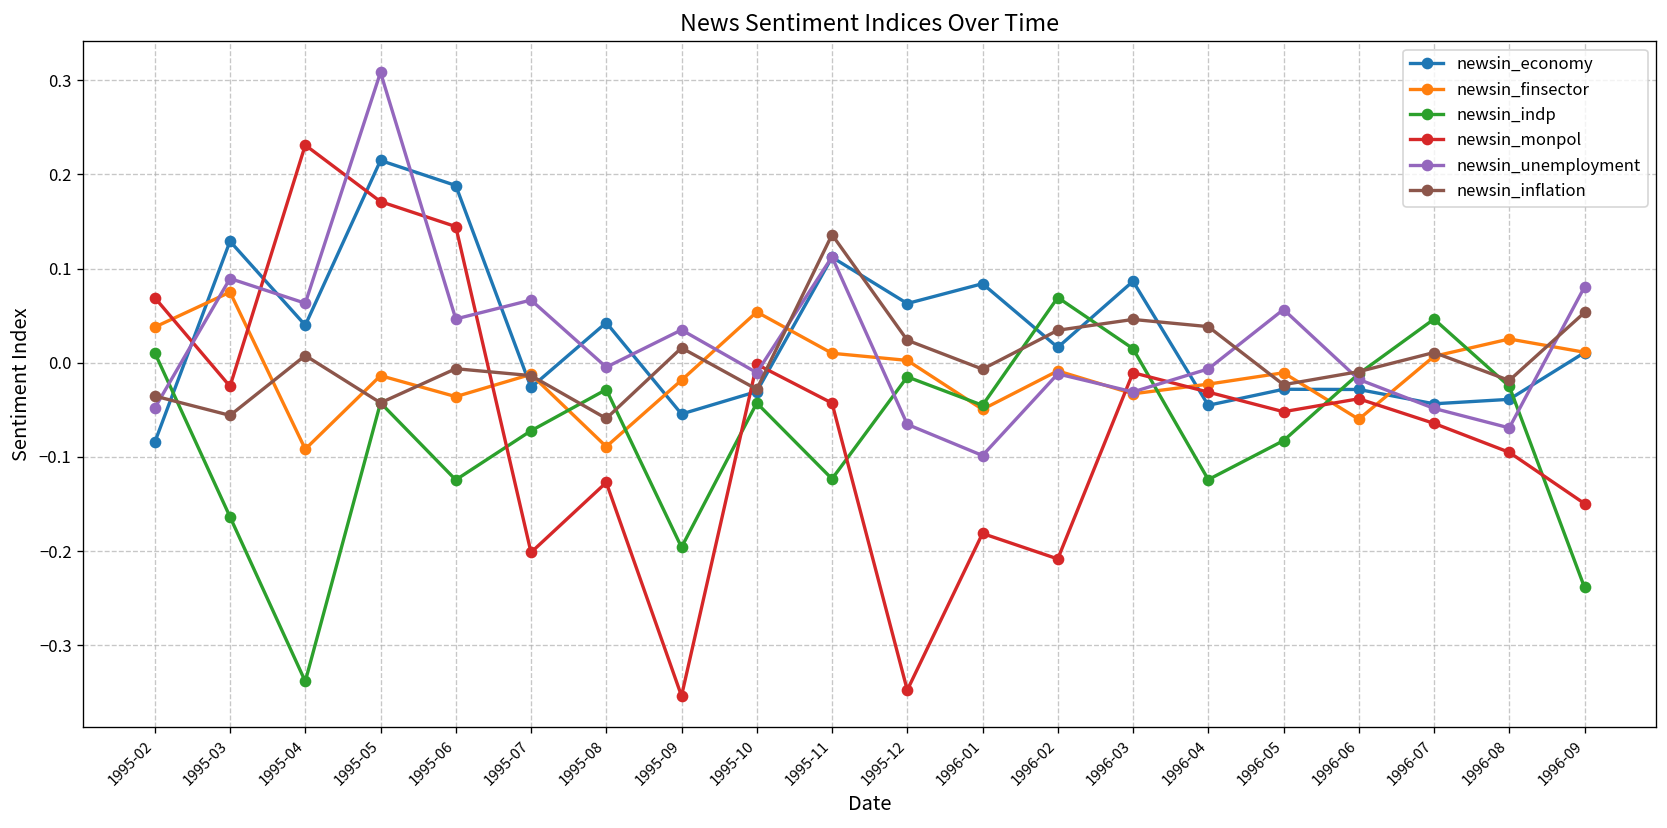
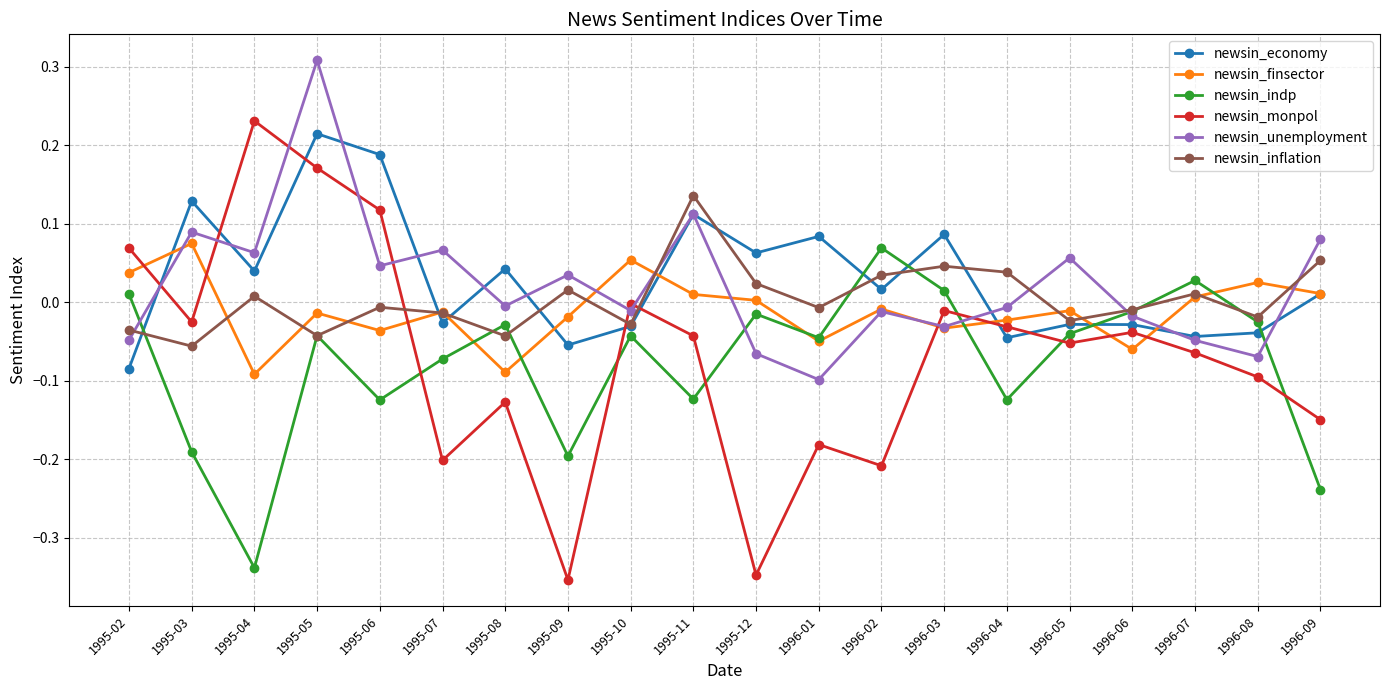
  {
    "newsin_economy": {
      "1995-02": -0.08,
      "1995-03": 0.13,
      "1995-04": 0.04,
      "1995-05": 0.21,
      "1995-06": 0.19,
      "1995-07": -0.03,
      "1995-08": 0.04,
      "1995-09": -0.05,
      "1995-12": 0.06,
      "1996-01": 0.08,
      "1996-02": 0.02,
      "1996-03": 0.09,
      "1996-04": -0.05,
      "1996-05": -0.03,
      "1996-06": -0.03,
      "1996-07": -0.04,
      "1996-08": -0.04
    },
    "newsin_finsector": {
      "1995-02": 0.04,
      "1995-03": 0.07,
      "1995-04": -0.09,
      "1995-05": -0.01,
      "1995-06": -0.04,
      "1995-08": -0.09,
      "1995-09": -0.02,
      "1995-10": 0.05,
      "1995-11": 0.01,
      "1995-12": 0.00,
      "1996-01": -0.05,
      "1996-04": -0.02,
      "1996-05": -0.01,
      "1996-06": -0.06,
      "1996-07": 0.01,
      "1996-08": 0.03
    },
    "newsin_indp": {
      "1995-02": 0.01,
-     "1995-03": -0.16,
+     "1995-03": -0.19,
      "1995-04": -0.34,
      "1995-06": -0.12,
      "1995-07": -0.07,
      "1995-08": -0.03,
      "1995-09": -0.20,
      "1995-10": -0.04,
      "1995-11": -0.12,
      "1995-12": -0.02,
      "1996-01": -0.05,
      "1996-02": 0.07,
      "1996-03": 0.01,
      "1996-04": -0.12,
-     "1996-05": -0.08,
-     "1996-07": 0.05,
+     "1996-05": -0.04,
+     "1996-07": 0.03,
      "1996-08": -0.03,
      "1996-09": -0.24
    },
    "newsin_monpol": {
      "1995-02": 0.07,
      "1995-03": -0.03,
      "1995-04": 0.23,
      "1995-05": 0.17,
-     "1995-06": 0.14,
+     "1995-06": 0.12,
      "1995-07": -0.20,
      "1995-08": -0.13,
      "1995-09": -0.35,
      "1995-10": 0.00,
      "1995-11": -0.04,
      "1995-12": -0.35,
      "1996-01": -0.18,
      "1996-02": -0.21,
      "1996-03": -0.01,
      "1996-04": -0.03,
      "1996-05": -0.05,
      "1996-06": -0.04,
      "1996-07": -0.06,
      "1996-08": -0.10,
      "1996-09": -0.15
    },
    "newsin_unemployment": {
      "1995-02": -0.05,
      "1995-03": 0.09,
      "1995-04": 0.06,
      "1995-05": 0.31,
      "1995-06": 0.05,
      "1995-07": 0.07,
      "1995-08": 0.00,
      "1995-09": 0.03,
      "1995-10": -0.01,
      "1995-12": -0.07,
      "1996-01": -0.10,
      "1996-04": -0.01,
      "1996-05": 0.06,
      "1996-06": -0.02,
      "1996-07": -0.05,
      "1996-08": -0.07,
      "1996-09": 0.08
    },
    "newsin_inflation": {
      "1995-02": -0.04,
      "1995-03": -0.06,
      "1995-04": 0.01,
      "1995-06": -0.01,
-     "1995-08": -0.06,
+     "1995-08": -0.04,
      "1995-09": 0.02,
      "1995-11": 0.14,
      "1995-12": 0.02,
      "1996-01": -0.01,
      "1996-02": 0.03,
      "1996-03": 0.05,
      "1996-04": 0.04,
      "1996-05": -0.02,
      "1996-07": 0.01,
      "1996-08": -0.02,
      "1996-09": 0.05
    }
  }
